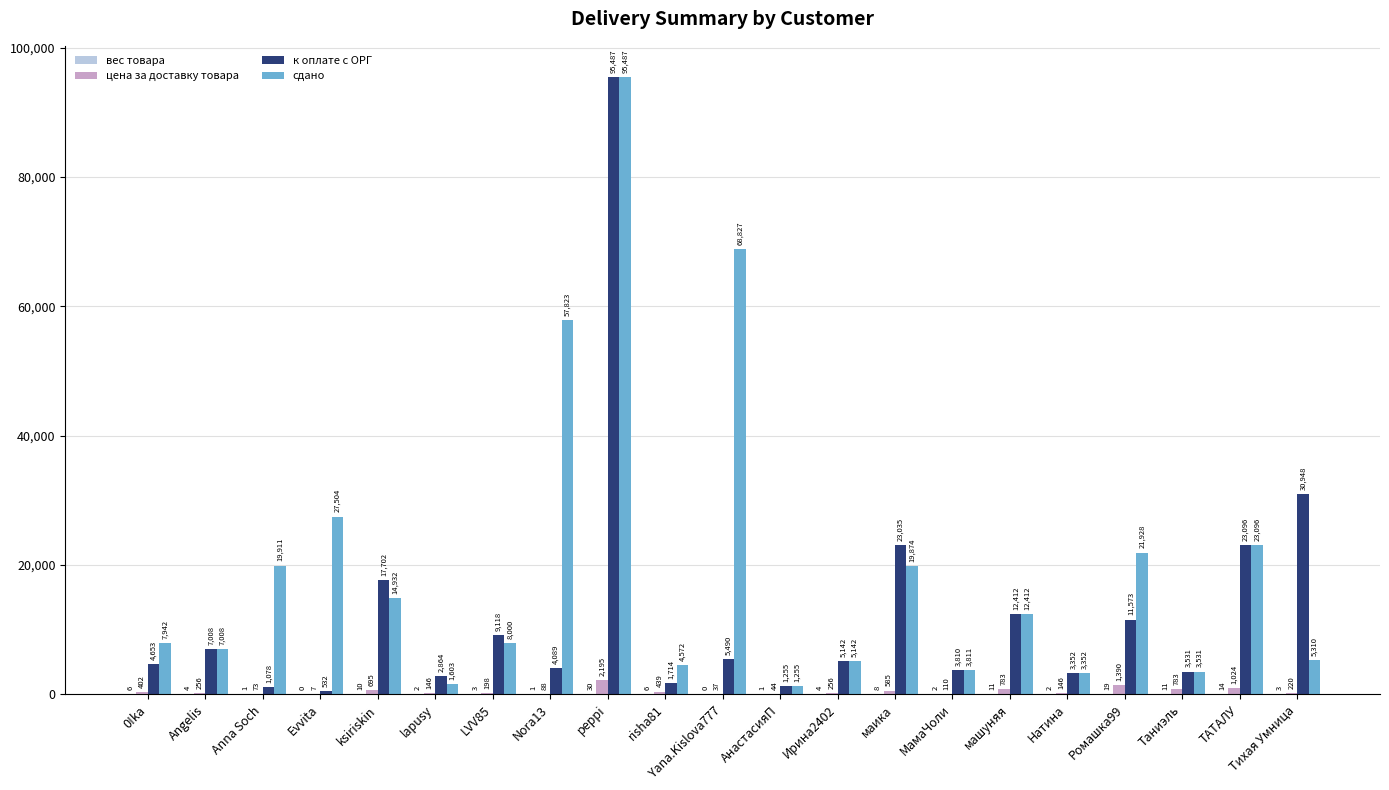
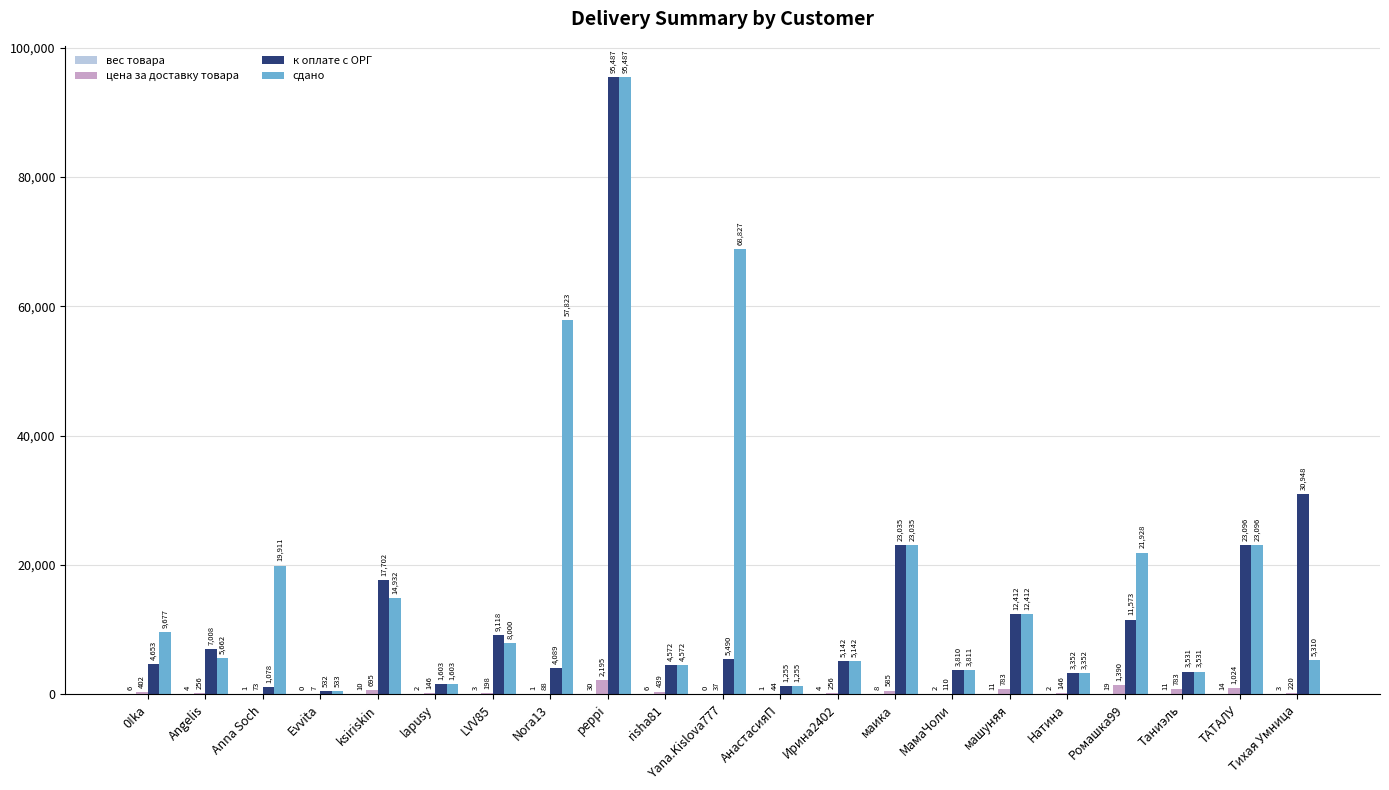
  {
    "к оплате с ОРГ": {
      "0!ka": "4,653",
      "Angelis": "7,008",
      "Anna Soch": "1,078",
      "Evvita": "532",
      "ksiriskin": "17,702",
-     "lapusy": "2,864",
+     "lapusy": "1,603",
      "LVV85": "9,118",
      "Nora13": "4,089",
      "peppi": "95,487",
-     "risha81": "1,714",
+     "risha81": "4,572",
      "Yana.Kislova777": "5,490",
      "АнастасияП": "1,255",
      "Ирина2402": "5,142",
      "маика": "23,035",
      "МамаЧоли": "3,810",
      "машуняя": "12,412",
      "Натина": "3,352",
      "Ромашка99": "11,573",
      "Таниэль": "3,531",
      "ТАТАЛУ": "23,096",
      "Тихая Умница": "30,948"
    },
    "сдано": {
-     "0!ka": "7,942",
-     "Angelis": "7,008",
+     "0!ka": "9,677",
+     "Angelis": "5,662",
      "Anna Soch": "19,911",
-     "Evvita": "27,504",
+     "Evvita": "533",
      "ksiriskin": "14,932",
      "lapusy": "1,603",
      "LVV85": "8,000",
      "Nora13": "57,823",
      "peppi": "95,487",
      "risha81": "4,572",
      "Yana.Kislova777": "68,827",
      "АнастасияП": "1,255",
      "Ирина2402": "5,142",
-     "маика": "19,874",
+     "маика": "23,035",
      "МамаЧоли": "3,811",
      "машуняя": "12,412",
      "Натина": "3,352",
      "Ромашка99": "21,928",
      "Таниэль": "3,531",
      "ТАТАЛУ": "23,096",
      "Тихая Умница": "5,310"
    }
  }
